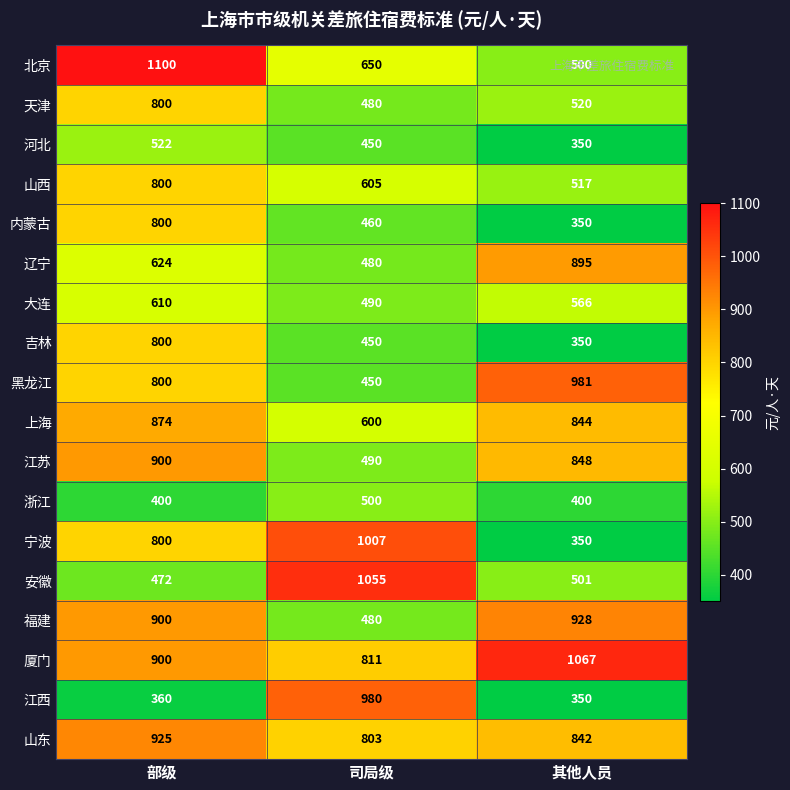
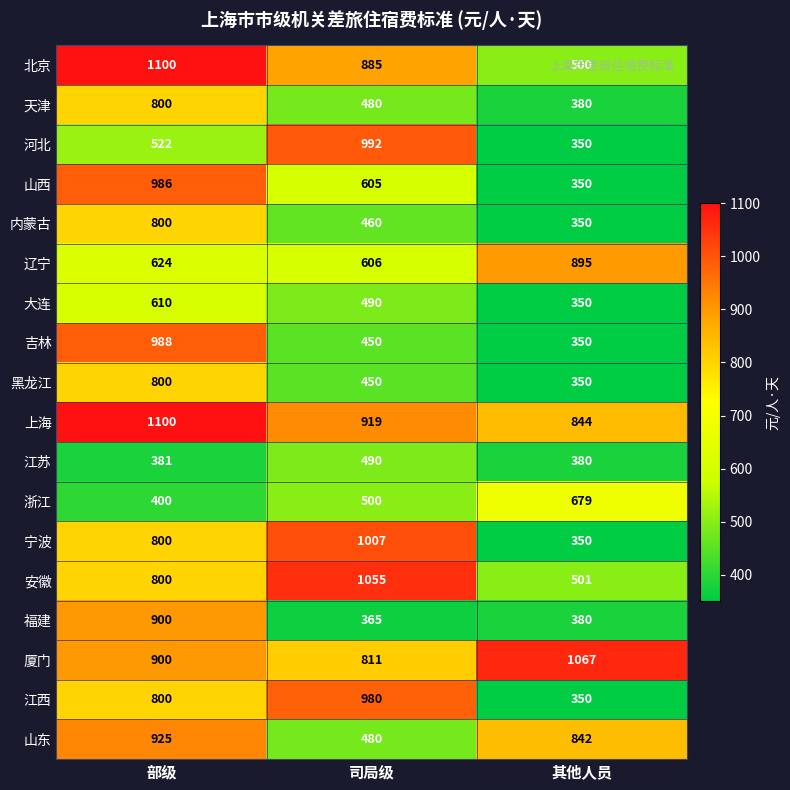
  {
    "北京": {
      "部级": 1100,
-     "司局级": 650
+     "司局级": 885
    },
    "天津": {
      "部级": 800,
      "司局级": 480,
-     "其他人员": 520
+     "其他人员": 380
    },
    "河北": {
      "部级": 522,
-     "司局级": 450,
+     "司局级": 992,
      "其他人员": 350
    },
    "山西": {
-     "部级": 800,
+     "部级": 986,
      "司局级": 605,
-     "其他人员": 517
+     "其他人员": 350
    },
    "内蒙古": {
      "部级": 800,
      "司局级": 460,
      "其他人员": 350
    },
    "辽宁": {
      "部级": 624,
-     "司局级": 480,
+     "司局级": 606,
      "其他人员": 895
    },
    "大连": {
      "部级": 610,
      "司局级": 490,
-     "其他人员": 566
+     "其他人员": 350
    },
    "吉林": {
-     "部级": 800,
+     "部级": 988,
      "司局级": 450,
      "其他人员": 350
    },
    "黑龙江": {
      "部级": 800,
      "司局级": 450,
-     "其他人员": 981
+     "其他人员": 350
    },
    "上海": {
-     "部级": 874,
-     "司局级": 600,
+     "部级": 1100,
+     "司局级": 919,
      "其他人员": 844
    },
    "江苏": {
-     "部级": 900,
+     "部级": 381,
      "司局级": 490,
-     "其他人员": 848
+     "其他人员": 380
    },
    "浙江": {
      "部级": 400,
      "司局级": 500,
-     "其他人员": 400
+     "其他人员": 679
    },
    "宁波": {
      "部级": 800,
      "司局级": 1007,
      "其他人员": 350
    },
    "安徽": {
-     "部级": 472,
+     "部级": 800,
      "司局级": 1055,
      "其他人员": 501
    },
    "福建": {
      "部级": 900,
-     "司局级": 480,
-     "其他人员": 928
+     "司局级": 365,
+     "其他人员": 380
    },
    "厦门": {
      "部级": 900,
      "司局级": 811,
      "其他人员": 1067
    },
    "江西": {
-     "部级": 360,
+     "部级": 800,
      "司局级": 980,
      "其他人员": 350
    },
    "山东": {
      "部级": 925,
-     "司局级": 803,
+     "司局级": 480,
      "其他人员": 842
    }
  }
